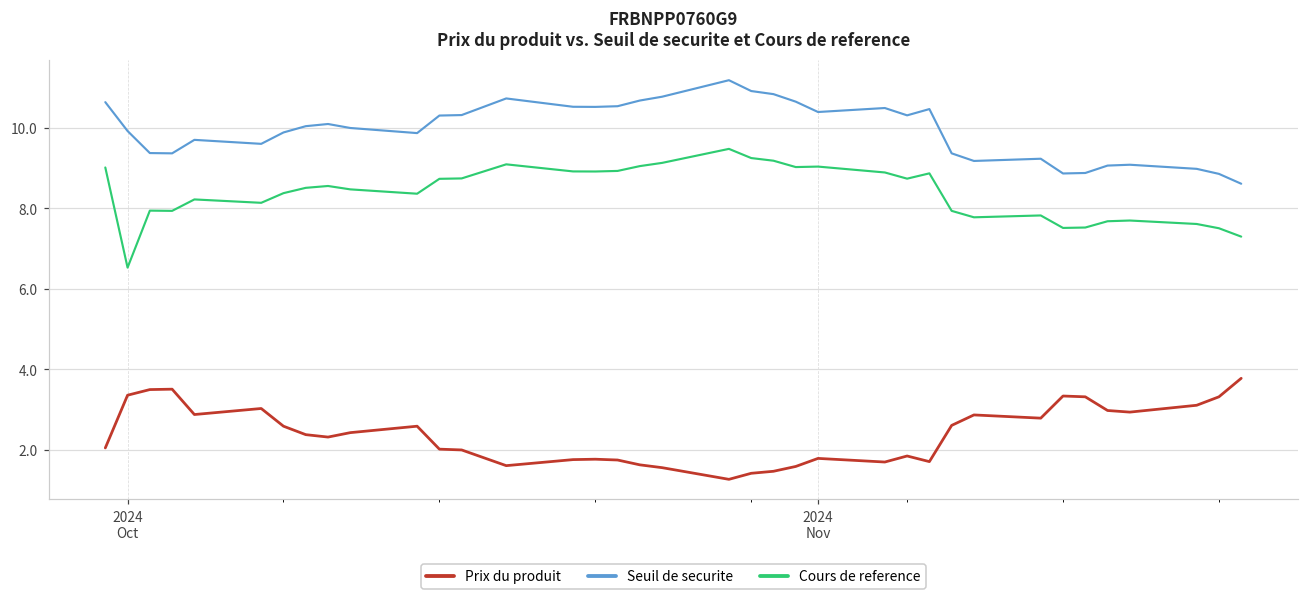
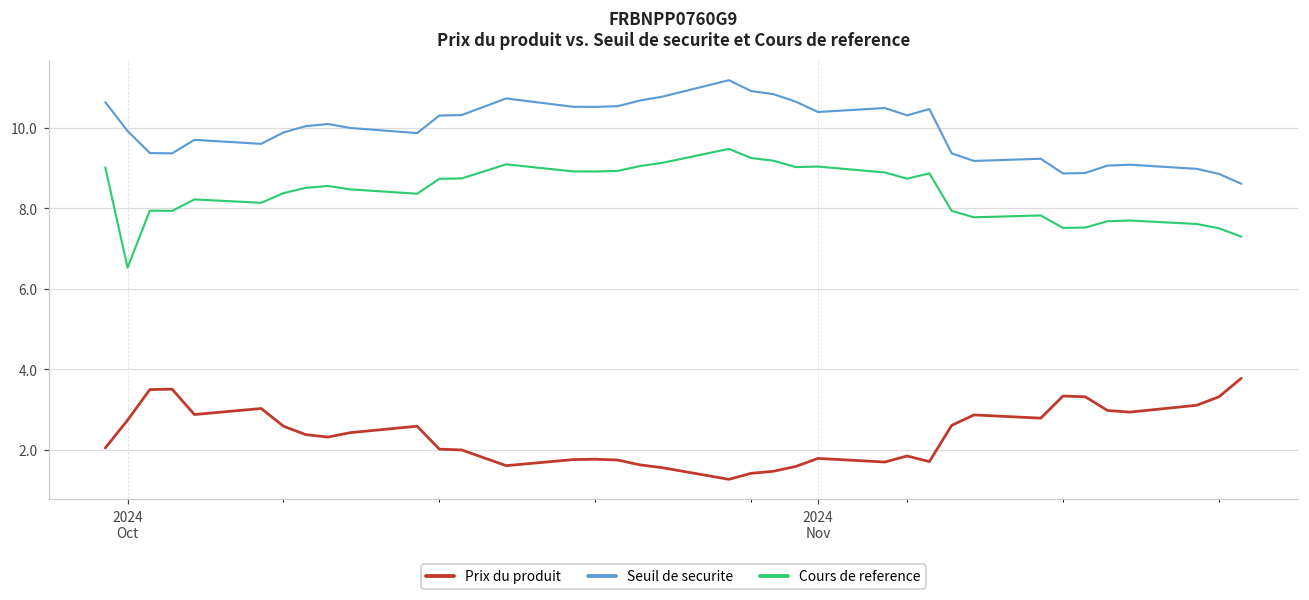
  {
    "Prix du produit": {
-     "2024 Oct": 3.4,
+     "2024 Oct": 2.7,
      "2024 Nov": 1.8
    },
    "Seuil de securite": {
      "2024 Oct": 9.9,
      "2024 Nov": 10.4
    },
    "Cours de reference": {
      "2024 Oct": 6.5,
      "2024 Nov": 9.0
    }
  }
